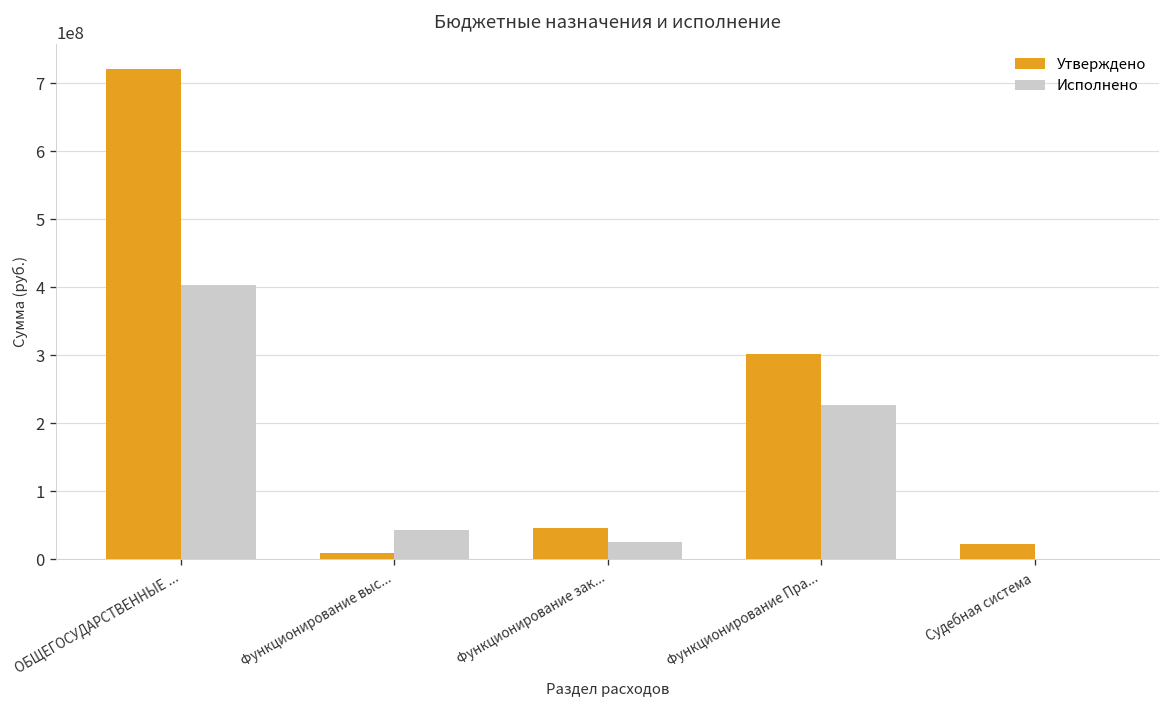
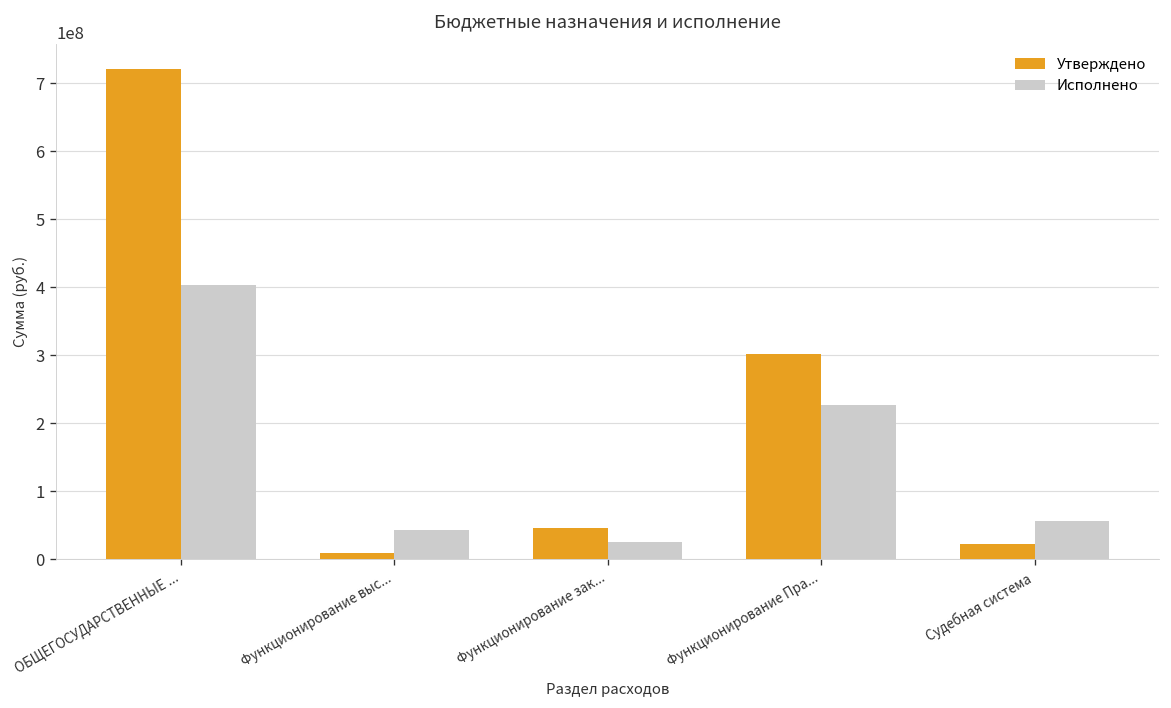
  {
    "Утверждено": {
      "ОБЩЕГОСУДАРСТВЕННЫЕ ...": 720000000,
      "Функционирование выс...": 10000000,
      "Функционирование зак...": 50000000,
      "Функционирование Пра...": 300000000,
      "Судебная система": 20000000
    },
    "Исполнено": {
      "ОБЩЕГОСУДАРСТВЕННЫЕ ...": 400000000,
      "Функционирование выс...": 40000000,
      "Функционирование зак...": 30000000,
      "Функционирование Пра...": 230000000,
-     "Судебная система": 0
+     "Судебная система": 60000000
    }
  }
